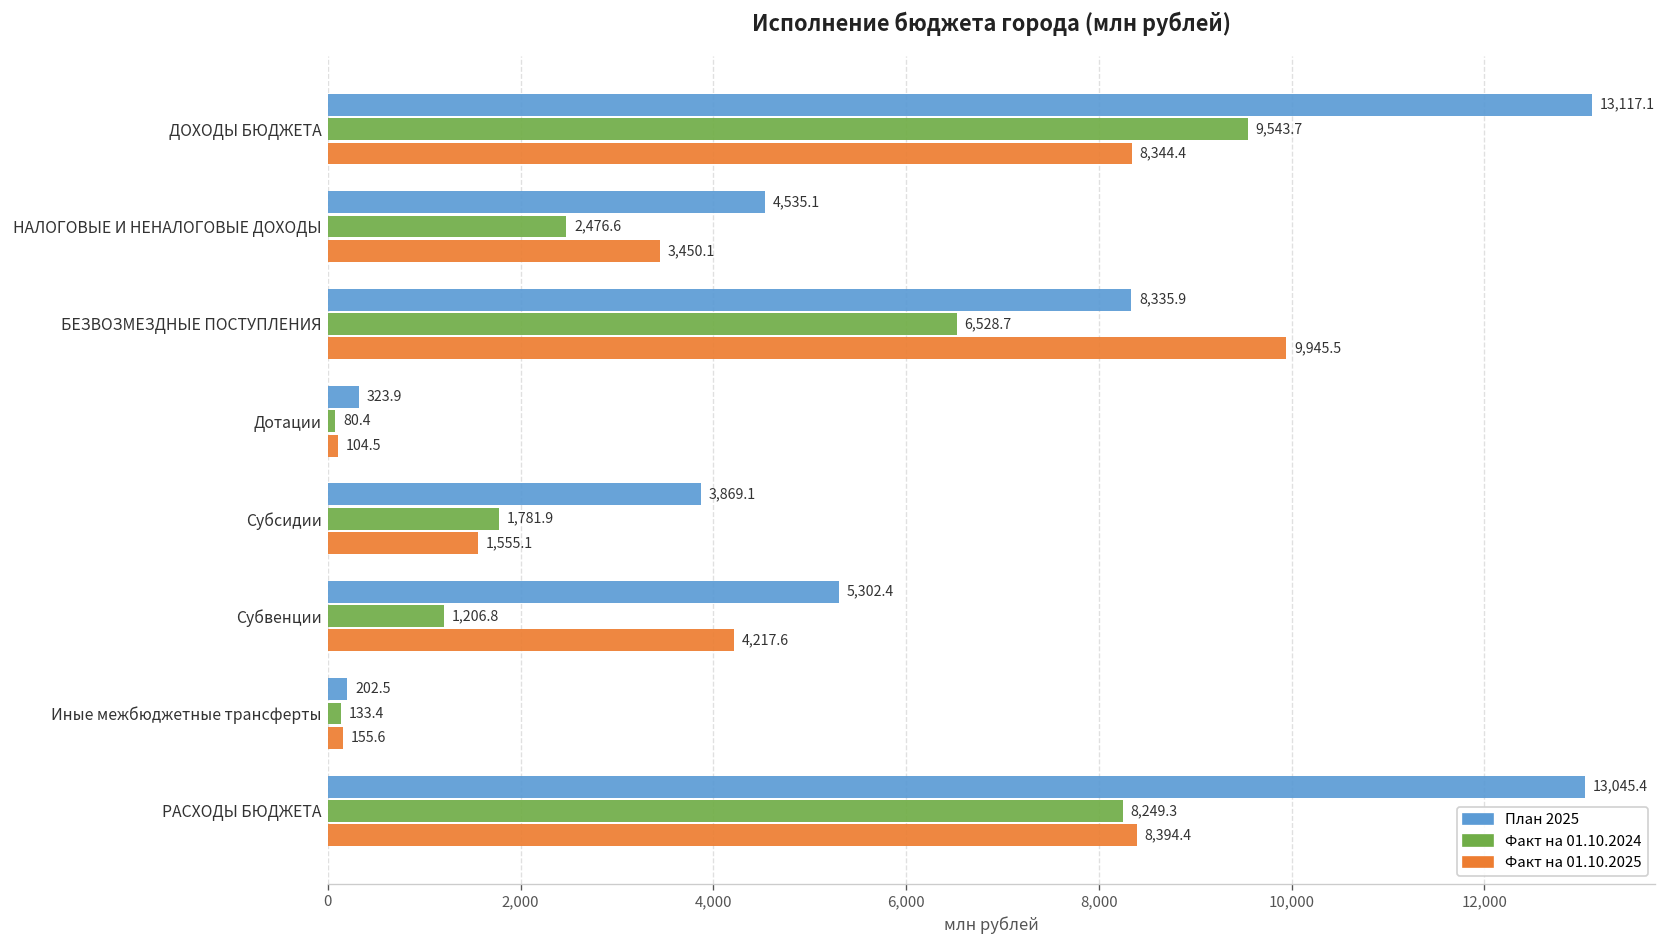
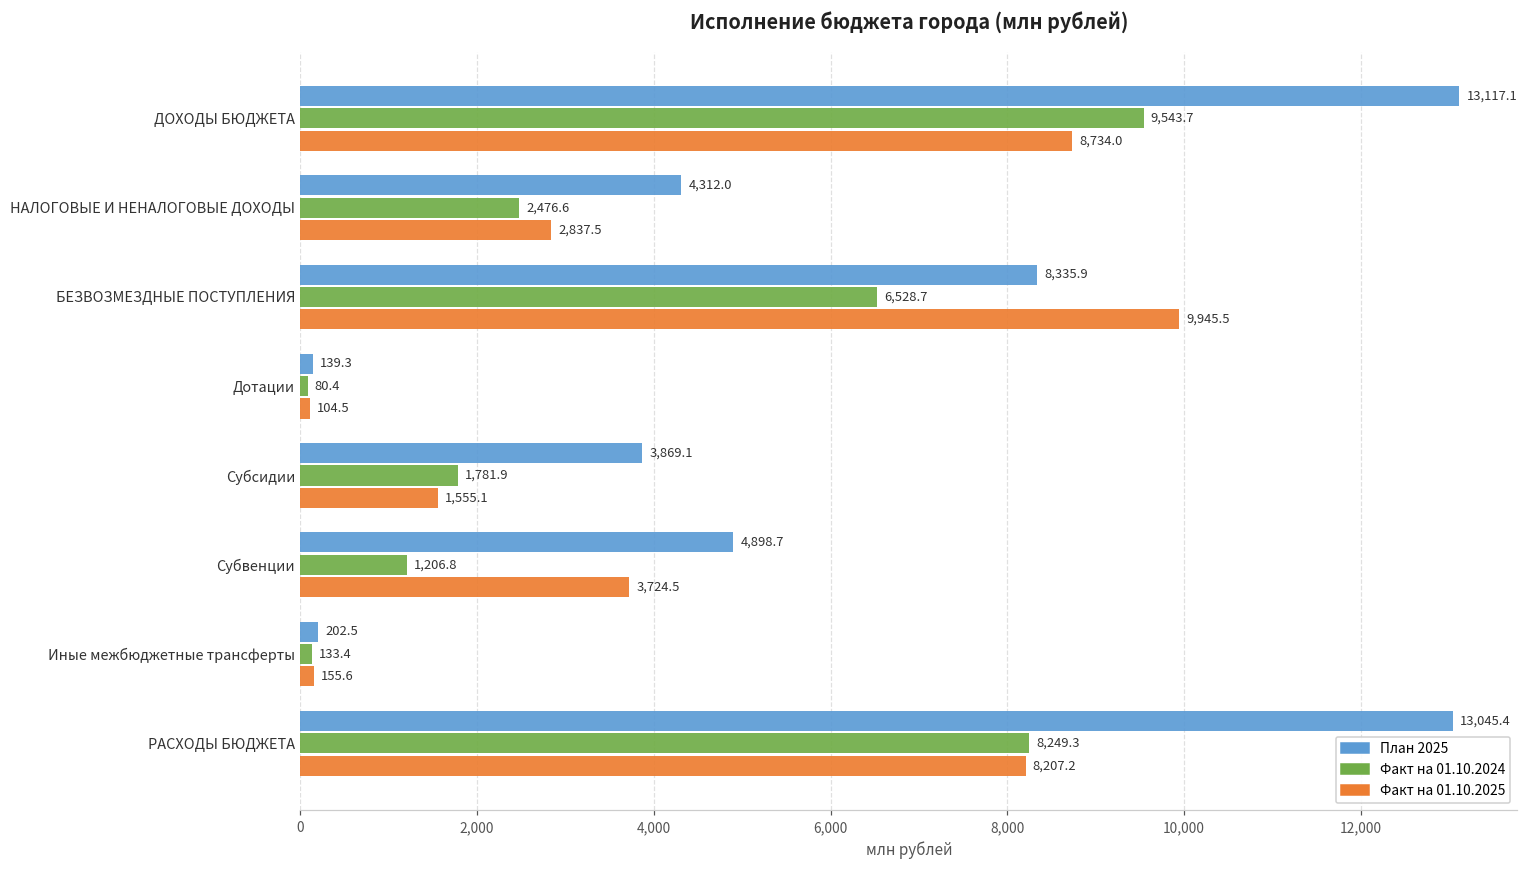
  {
    "План 2025": {
      "ДОХОДЫ БЮДЖЕТА": "13,117.1",
-     "НАЛОГОВЫЕ И НЕНАЛОГОВЫЕ ДОХОДЫ": "4,535.1",
+     "НАЛОГОВЫЕ И НЕНАЛОГОВЫЕ ДОХОДЫ": "4,312.0",
      "БЕЗВОЗМЕЗДНЫЕ ПОСТУПЛЕНИЯ": "8,335.9",
-     "Дотации": "323.9",
+     "Дотации": "139.3",
      "Субсидии": "3,869.1",
-     "Субвенции": "5,302.4",
+     "Субвенции": "4,898.7",
      "Иные межбюджетные трансферты": "202.5",
      "РАСХОДЫ БЮДЖЕТА": "13,045.4"
    },
    "Факт на 01.10.2024": {
      "ДОХОДЫ БЮДЖЕТА": "9,543.7",
      "НАЛОГОВЫЕ И НЕНАЛОГОВЫЕ ДОХОДЫ": "2,476.6",
      "БЕЗВОЗМЕЗДНЫЕ ПОСТУПЛЕНИЯ": "6,528.7",
      "Дотации": "80.4",
      "Субсидии": "1,781.9",
      "Субвенции": "1,206.8",
      "Иные межбюджетные трансферты": "133.4",
      "РАСХОДЫ БЮДЖЕТА": "8,249.3"
    },
    "Факт на 01.10.2025": {
-     "ДОХОДЫ БЮДЖЕТА": "8,344.4",
-     "НАЛОГОВЫЕ И НЕНАЛОГОВЫЕ ДОХОДЫ": "3,450.1",
+     "ДОХОДЫ БЮДЖЕТА": "8,734.0",
+     "НАЛОГОВЫЕ И НЕНАЛОГОВЫЕ ДОХОДЫ": "2,837.5",
      "БЕЗВОЗМЕЗДНЫЕ ПОСТУПЛЕНИЯ": "9,945.5",
      "Дотации": "104.5",
      "Субсидии": "1,555.1",
-     "Субвенции": "4,217.6",
+     "Субвенции": "3,724.5",
      "Иные межбюджетные трансферты": "155.6",
-     "РАСХОДЫ БЮДЖЕТА": "8,394.4"
+     "РАСХОДЫ БЮДЖЕТА": "8,207.2"
    }
  }
